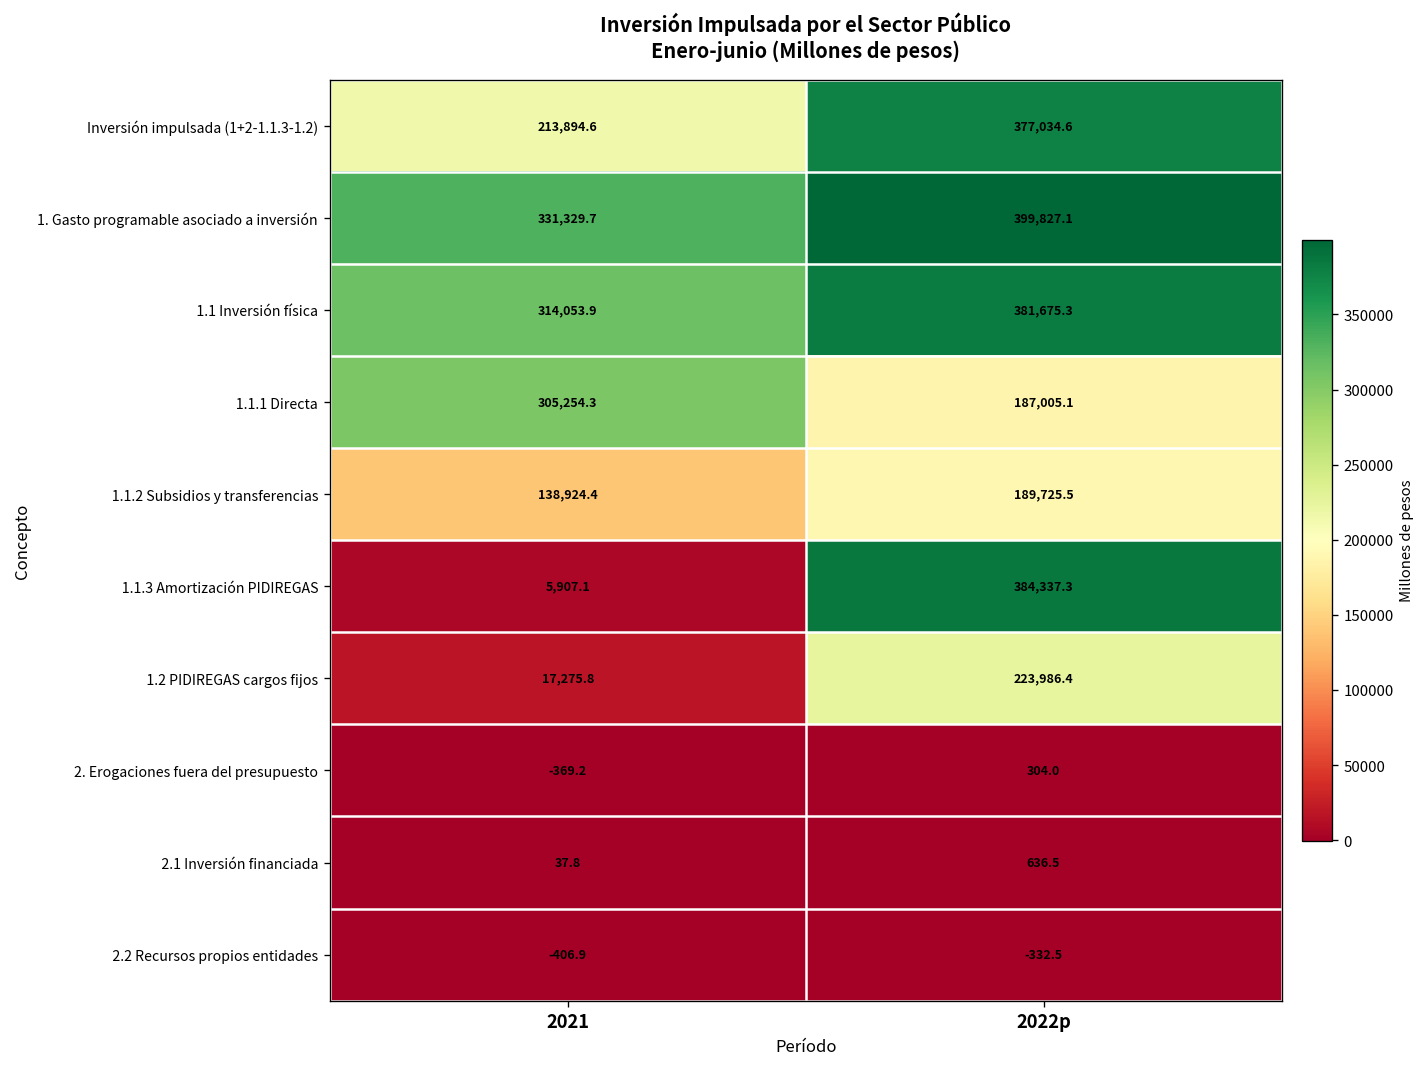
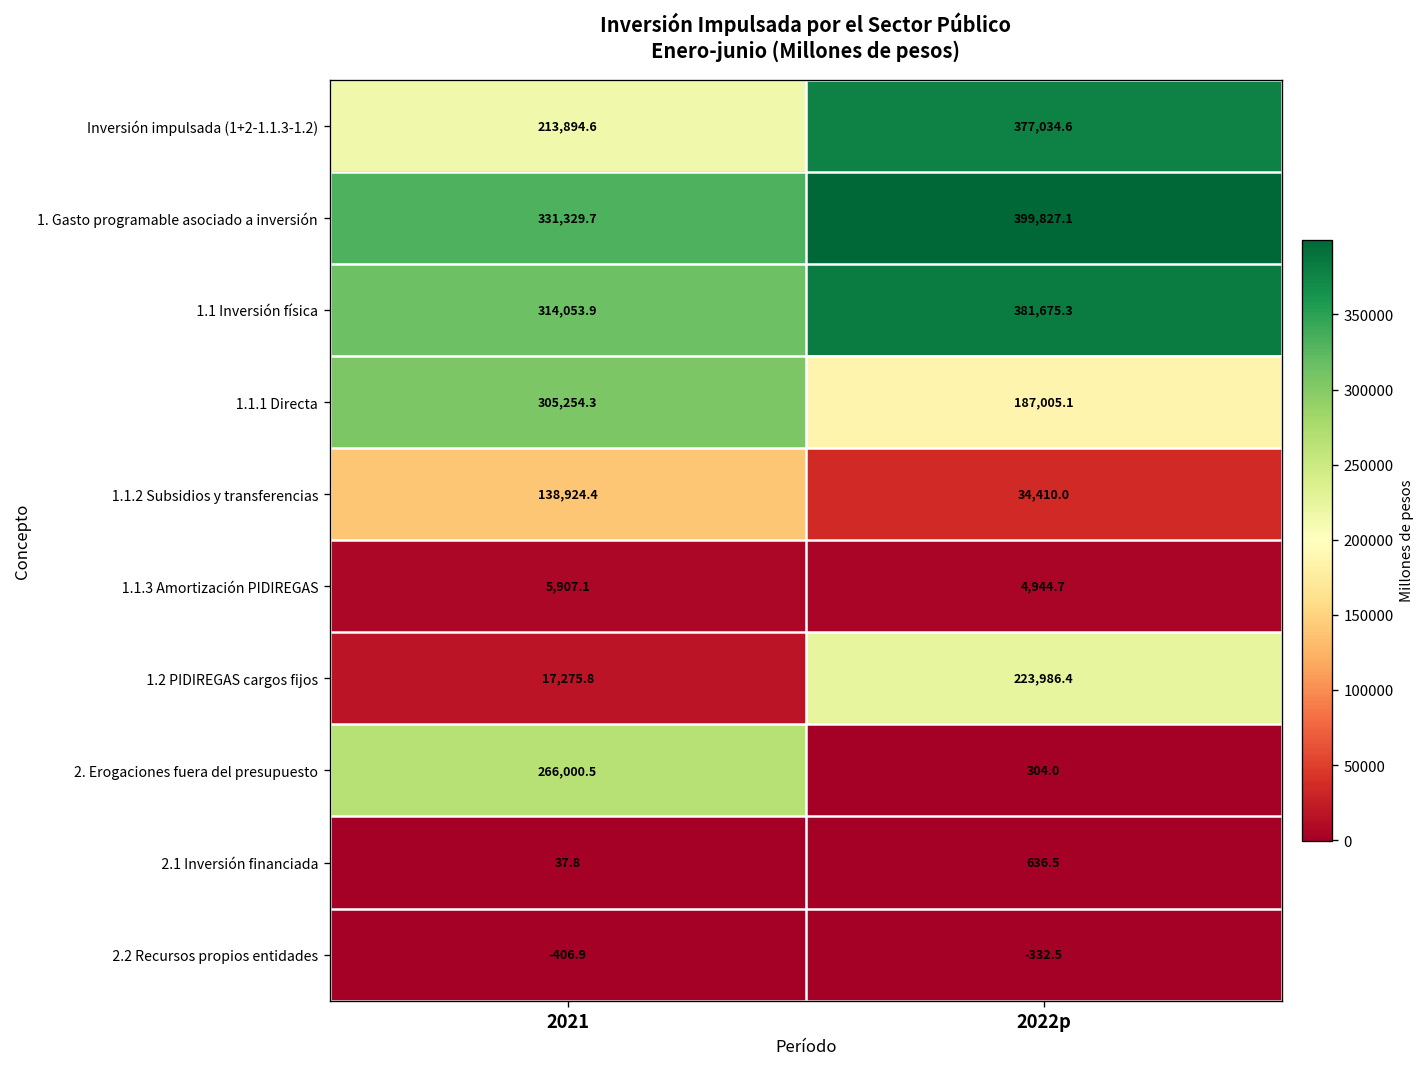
  {
    "Inversión impulsada (1+2-1.1.3-1.2)": {
      "2021": "213,894.6",
      "2022p": "377,034.6"
    },
    "1. Gasto programable asociado a inversión": {
      "2021": "331,329.7",
      "2022p": "399,827.1"
    },
    "1.1 Inversión física": {
      "2021": "314,053.9",
      "2022p": "381,675.3"
    },
    "1.1.1 Directa": {
      "2021": "305,254.3",
      "2022p": "187,005.1"
    },
    "1.1.2 Subsidios y transferencias": {
      "2021": "138,924.4",
-     "2022p": "189,725.5"
+     "2022p": "34,410.0"
    },
    "1.1.3 Amortización PIDIREGAS": {
      "2021": "5,907.1",
-     "2022p": "384,337.3"
+     "2022p": "4,944.7"
    },
    "1.2 PIDIREGAS cargos fijos": {
      "2021": "17,275.8",
      "2022p": "223,986.4"
    },
    "2. Erogaciones fuera del presupuesto": {
-     "2021": "-369.2",
+     "2021": "266,000.5",
      "2022p": "304.0"
    },
    "2.1 Inversión financiada": {
      "2021": "37.8",
      "2022p": "636.5"
    },
    "2.2 Recursos propios entidades": {
      "2021": "-406.9",
      "2022p": "-332.5"
    }
  }
